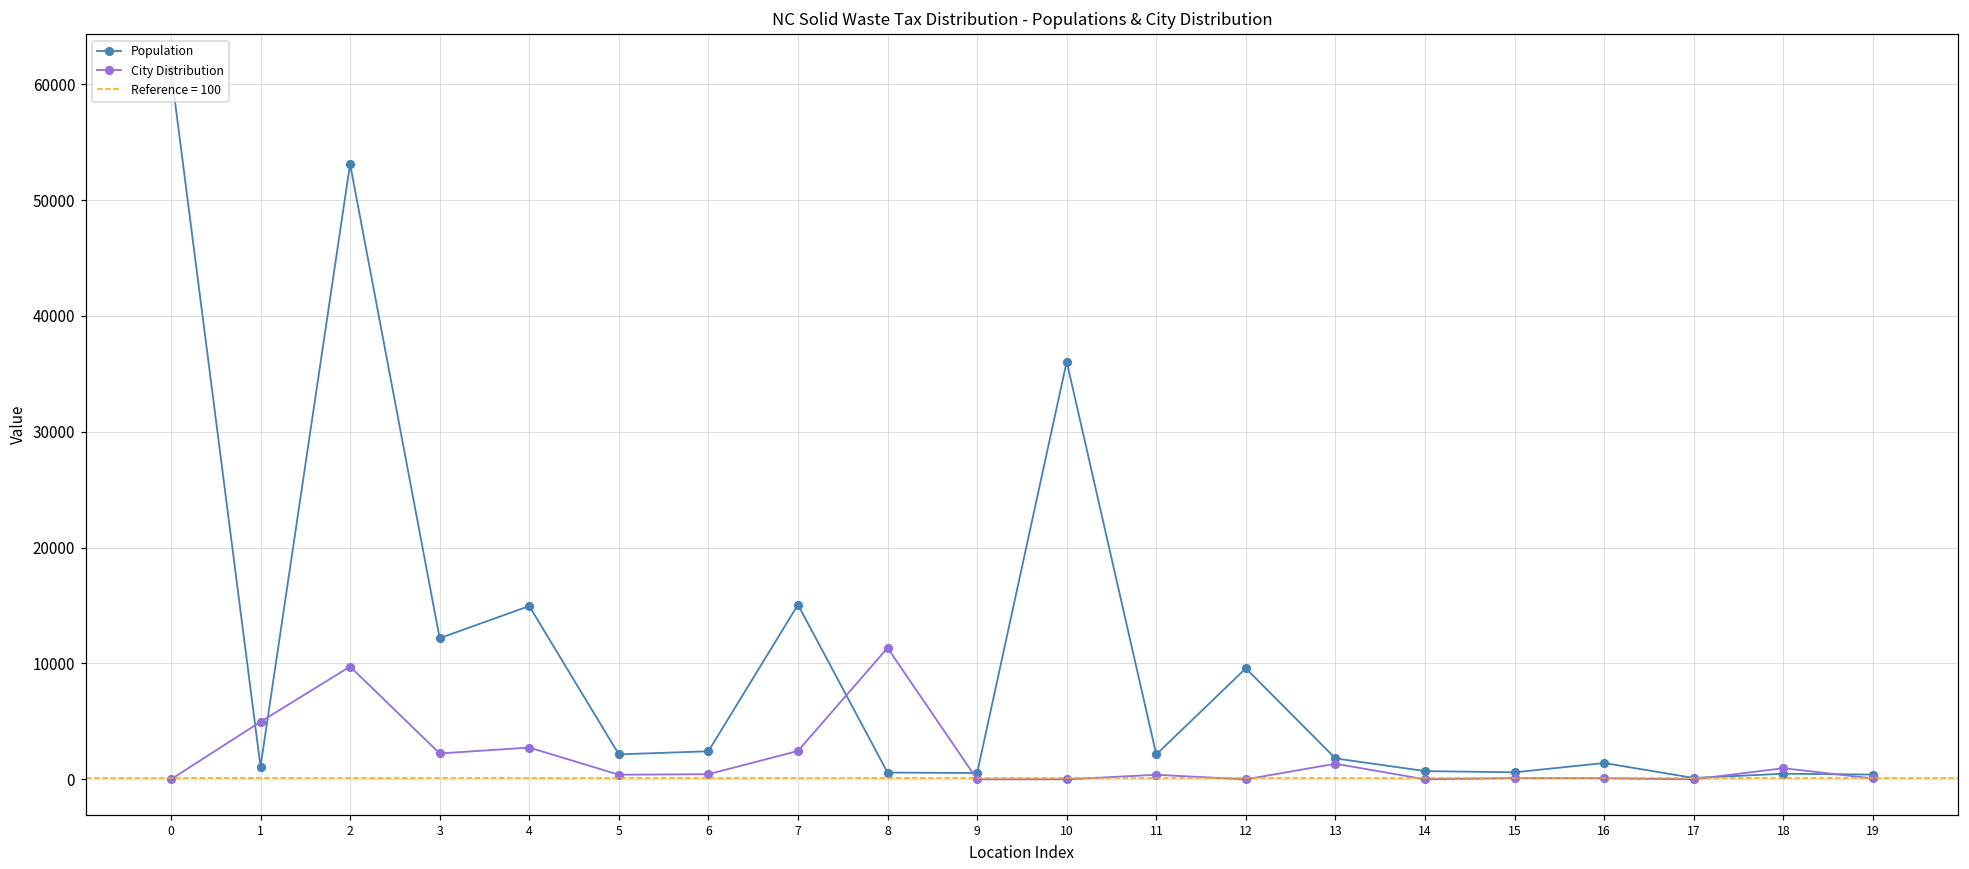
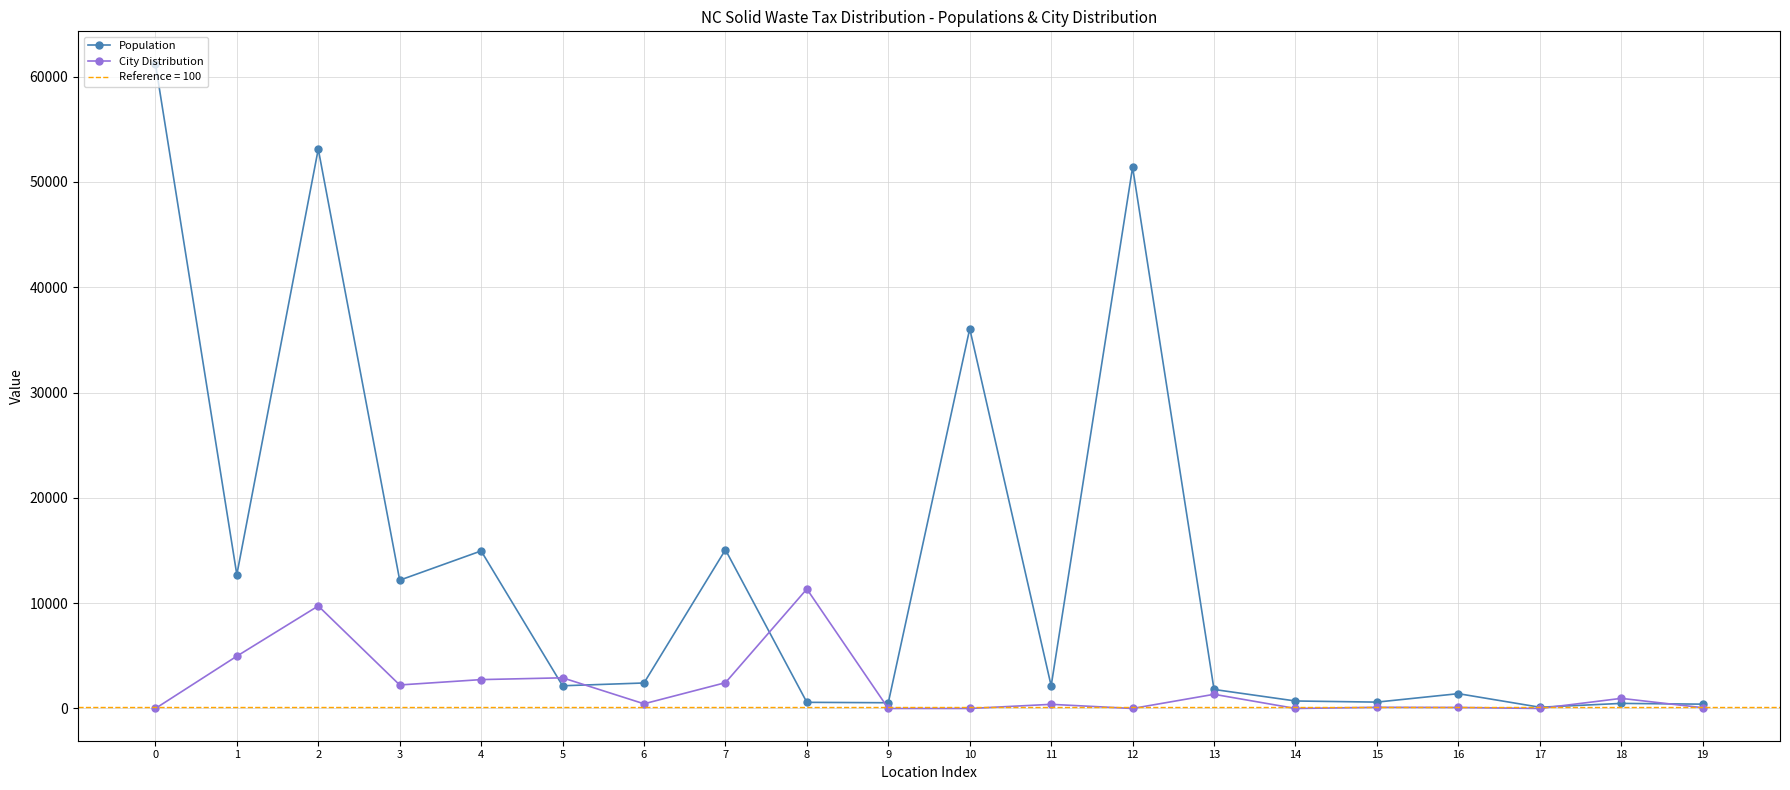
  {
    "Population": {
-     "1": 1100,
+     "1": 12700,
      "2": 53100,
      "3": 12200,
      "4": 15000,
      "5": 2200,
      "6": 2400,
      "7": 15100,
      "8": 600,
      "9": 500,
      "10": 36100,
      "11": 2100,
-     "12": 9600,
+     "12": 51400,
      "13": 1800,
      "14": 700,
      "15": 600,
      "16": 1400,
      "18": 500,
      "19": 400
    },
    "City Distribution": {
      "0": 0,
      "1": 5000,
      "2": 9700,
      "3": 2200,
      "4": 2700,
-     "5": 400,
+     "5": 2900,
      "6": 400,
      "7": 2400,
      "8": 11300,
      "9": 0,
      "10": 0,
      "11": 400,
      "12": 0,
      "13": 1300,
      "14": 0,
      "15": 100,
      "16": 100,
      "18": 1000,
      "19": 100
    }
  }
